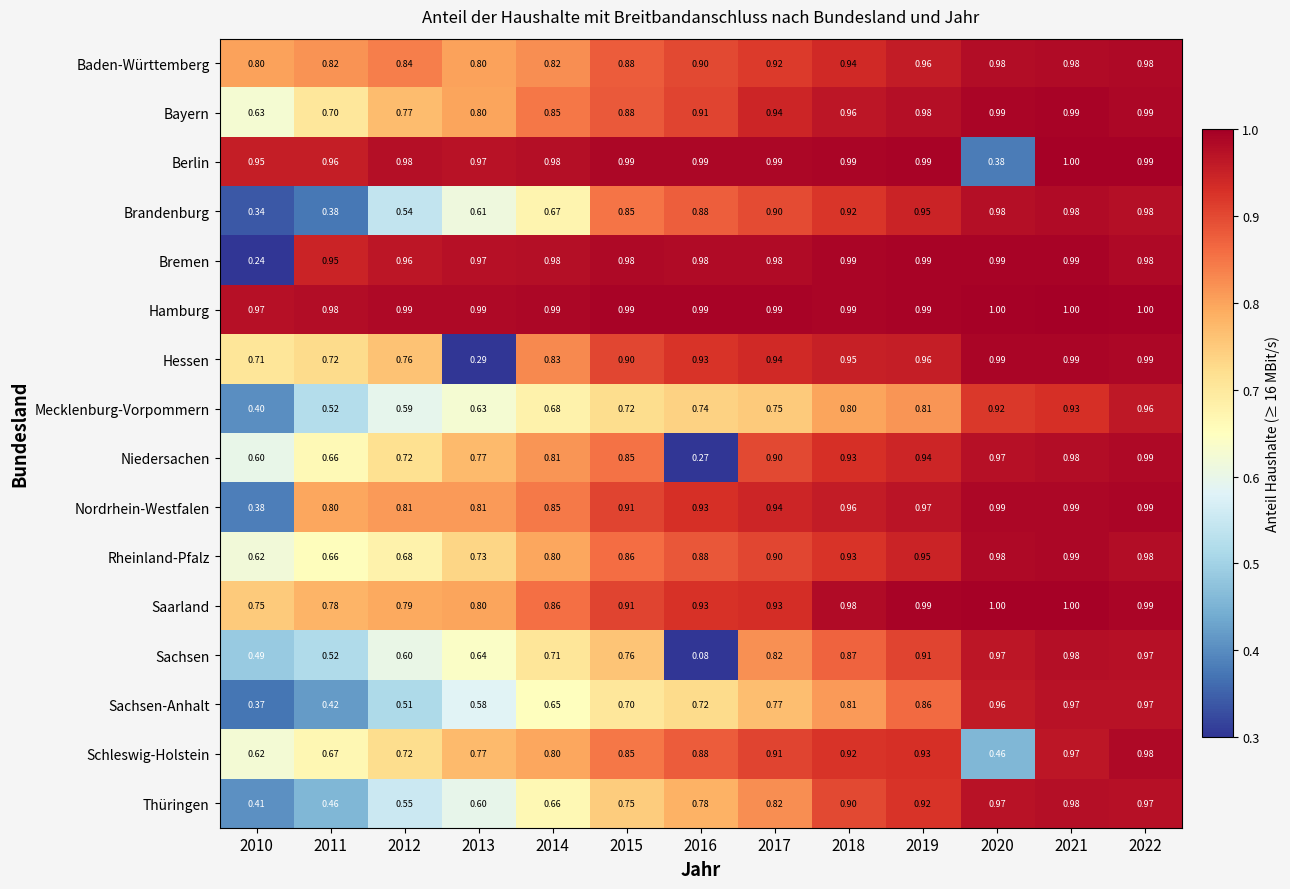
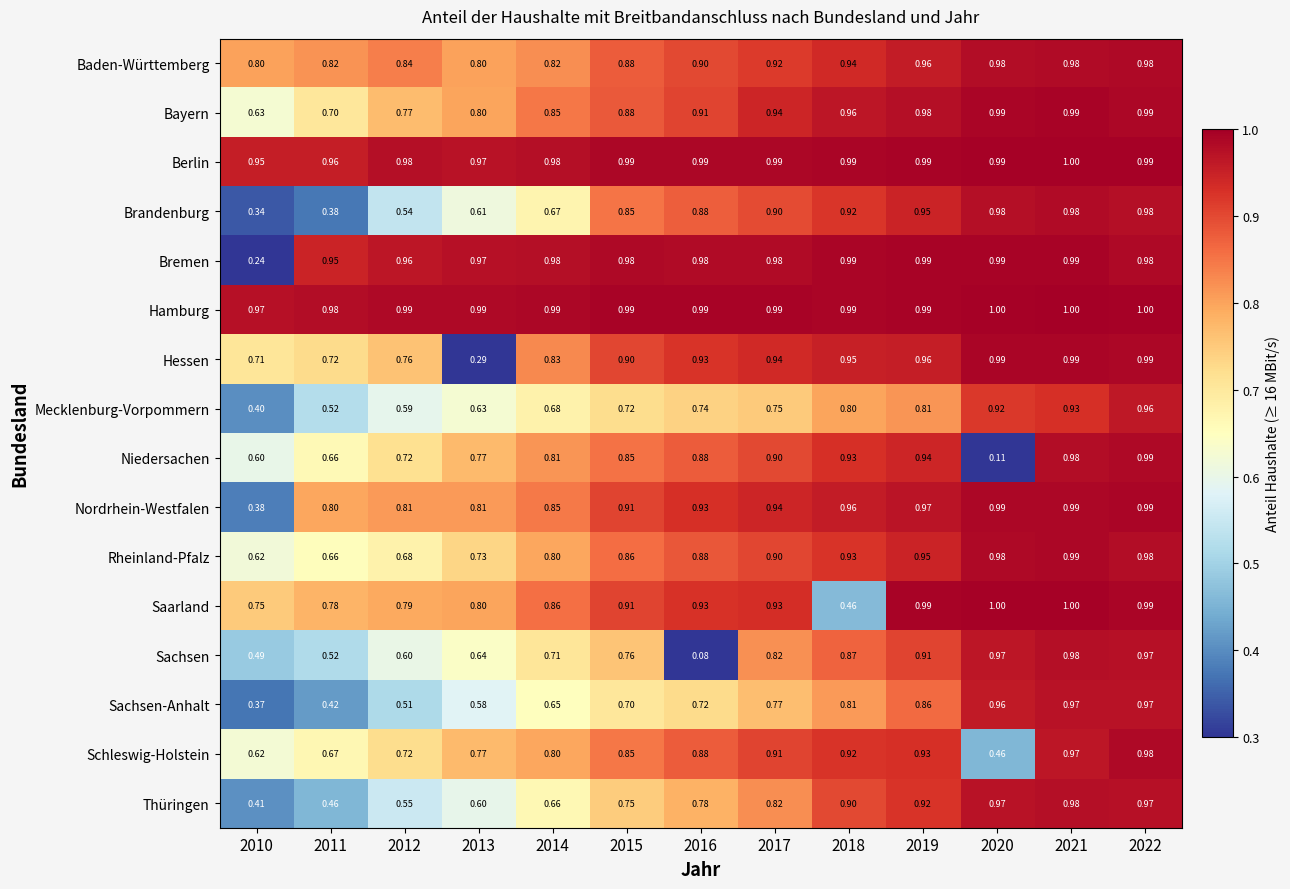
  {
    "Berlin": {
      "2010": 0.95,
      "2011": 0.96,
      "2012": 0.98,
      "2013": 0.97,
      "2014": 0.98,
      "2015": 0.99,
      "2016": 0.99,
      "2017": 0.99,
      "2018": 0.99,
      "2019": 0.99,
-     "2020": 0.38,
+     "2020": 0.99,
      "2021": 1.00,
      "2022": 0.99
    },
    "Niedersachen": {
      "2010": 0.60,
      "2011": 0.66,
      "2012": 0.72,
      "2013": 0.77,
      "2014": 0.81,
      "2015": 0.85,
-     "2016": 0.27,
+     "2016": 0.88,
      "2017": 0.90,
      "2018": 0.93,
      "2019": 0.94,
-     "2020": 0.97,
+     "2020": 0.11,
      "2021": 0.98,
      "2022": 0.99
    },
    "Saarland": {
      "2010": 0.75,
      "2011": 0.78,
      "2012": 0.79,
      "2013": 0.80,
      "2014": 0.86,
      "2015": 0.91,
      "2016": 0.93,
      "2017": 0.93,
-     "2018": 0.98,
+     "2018": 0.46,
      "2019": 0.99,
      "2020": 1.00,
      "2021": 1.00,
      "2022": 0.99
    }
  }
